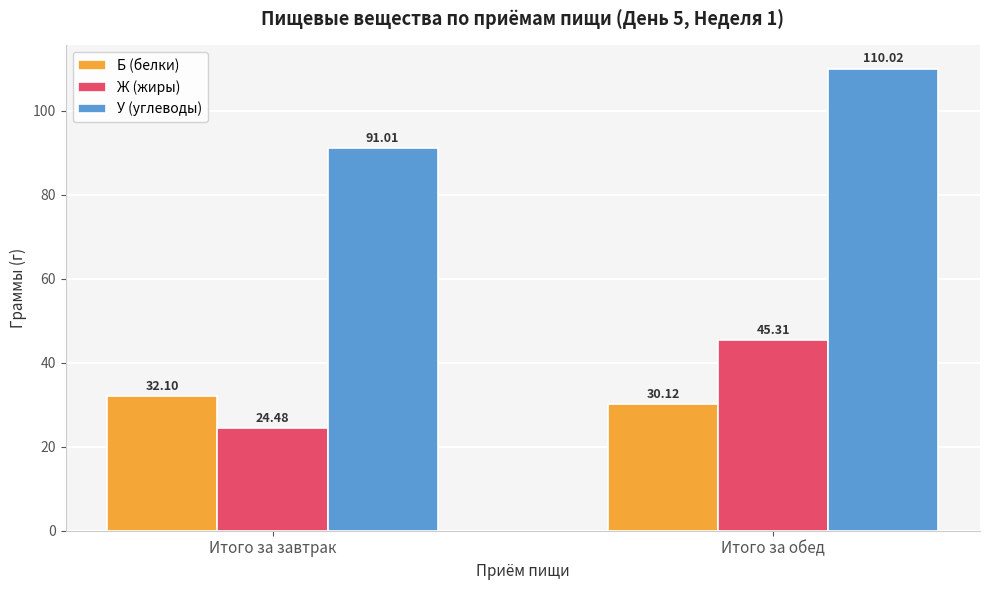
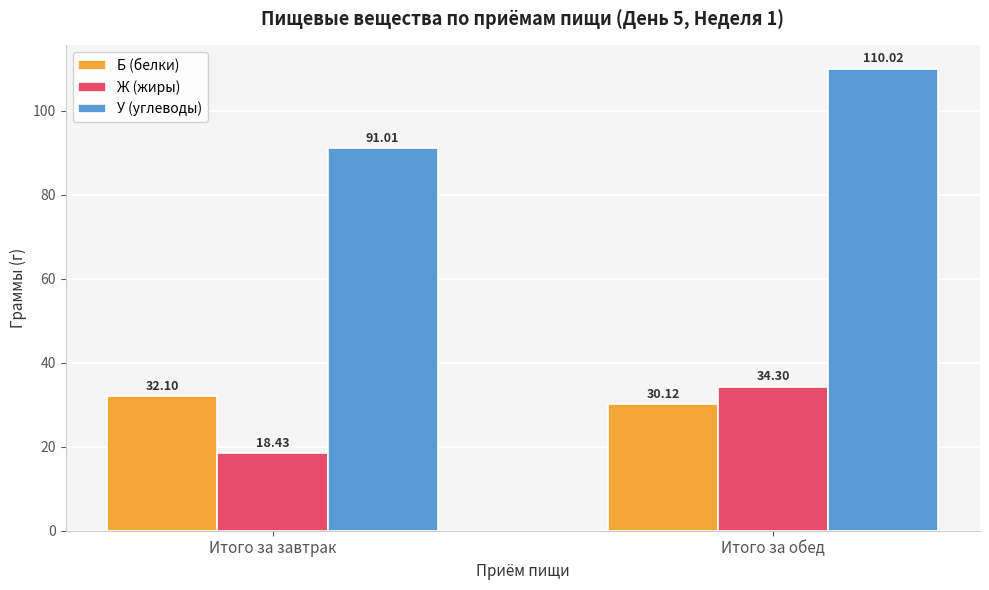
  {
    "Б (белки)": {
      "Итого за завтрак": 32.10,
      "Итого за обед": 30.12
    },
    "Ж (жиры)": {
-     "Итого за завтрак": 24.48,
-     "Итого за обед": 45.31
+     "Итого за завтрак": 18.43,
+     "Итого за обед": 34.30
    },
    "У (углеводы)": {
      "Итого за завтрак": 91.01,
      "Итого за обед": 110.02
    }
  }
